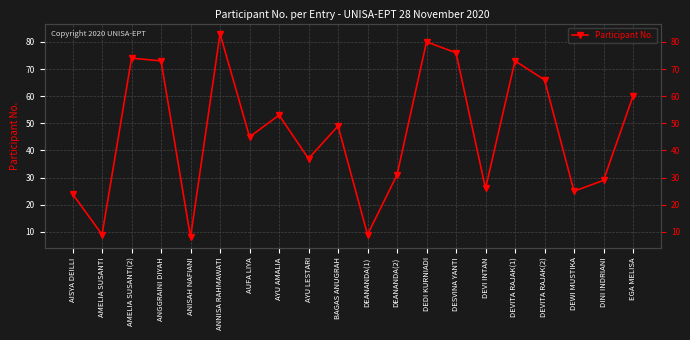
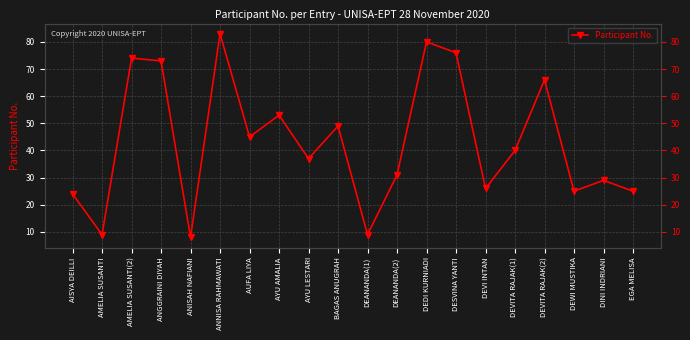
  {
    "AISYA DEILLI": 24,
    "AMELIA SUSANTI": 9,
    "ANGGRAINI DIYAH": 73,
    "ANISAH NAFIANI": 8,
    "ANNISA RAHMAWATI": 83,
    "AUFA LIYA": 45,
    "AYU AMALIA": 53,
    "AYU LESTARI": 37,
    "BAGAS ANUGRAH": 49,
    "DEANANDA(1)": 9,
    "DEANANDA(2)": 31,
    "DEDI KURNIADI": 80,
    "DESVINA YANTI": 76,
    "DEVI INTAN": 26,
-   "DEVITA RAJAK(1)": 73,
+   "DEVITA RAJAK(1)": 40,
    "DEVITA RAJAK(2)": 66,
    "DEWI MUSTIKA": 25,
    "DINI INDRIANI": 29,
-   "EGA MELISA": 60
+   "EGA MELISA": 25
  }
